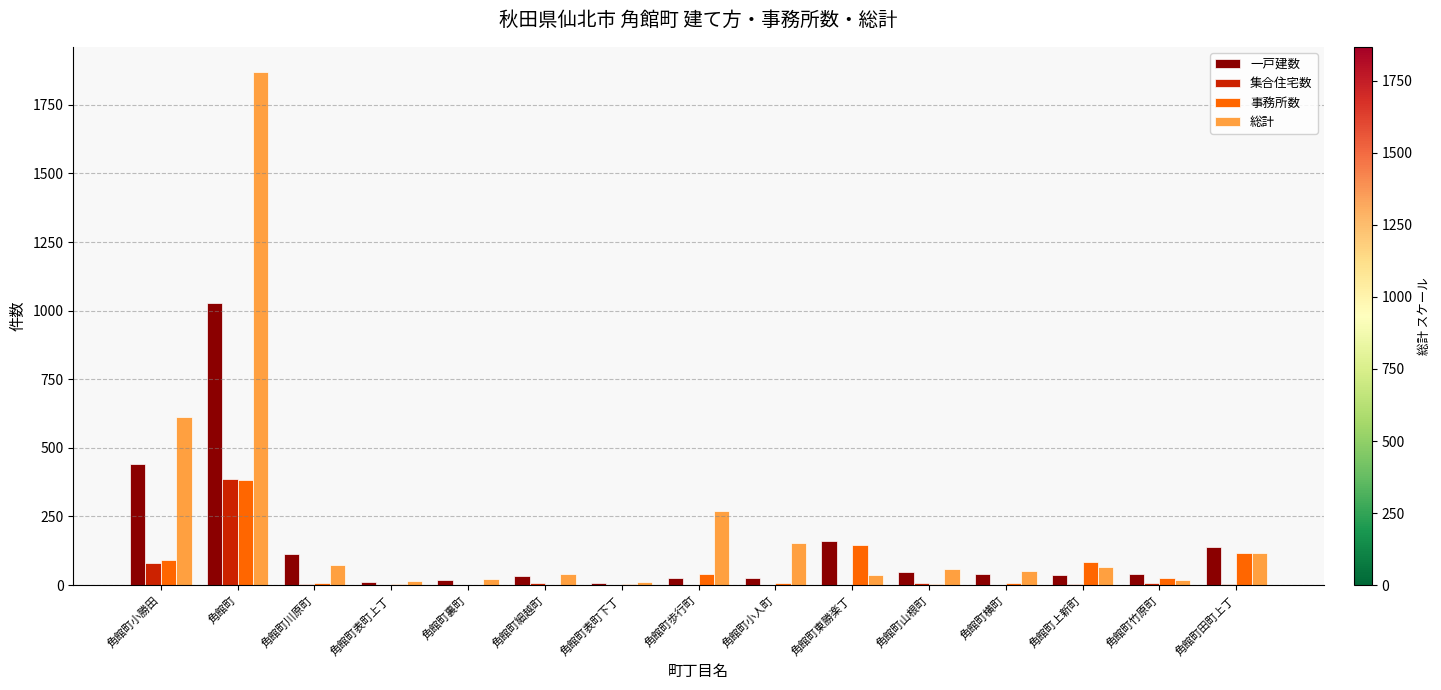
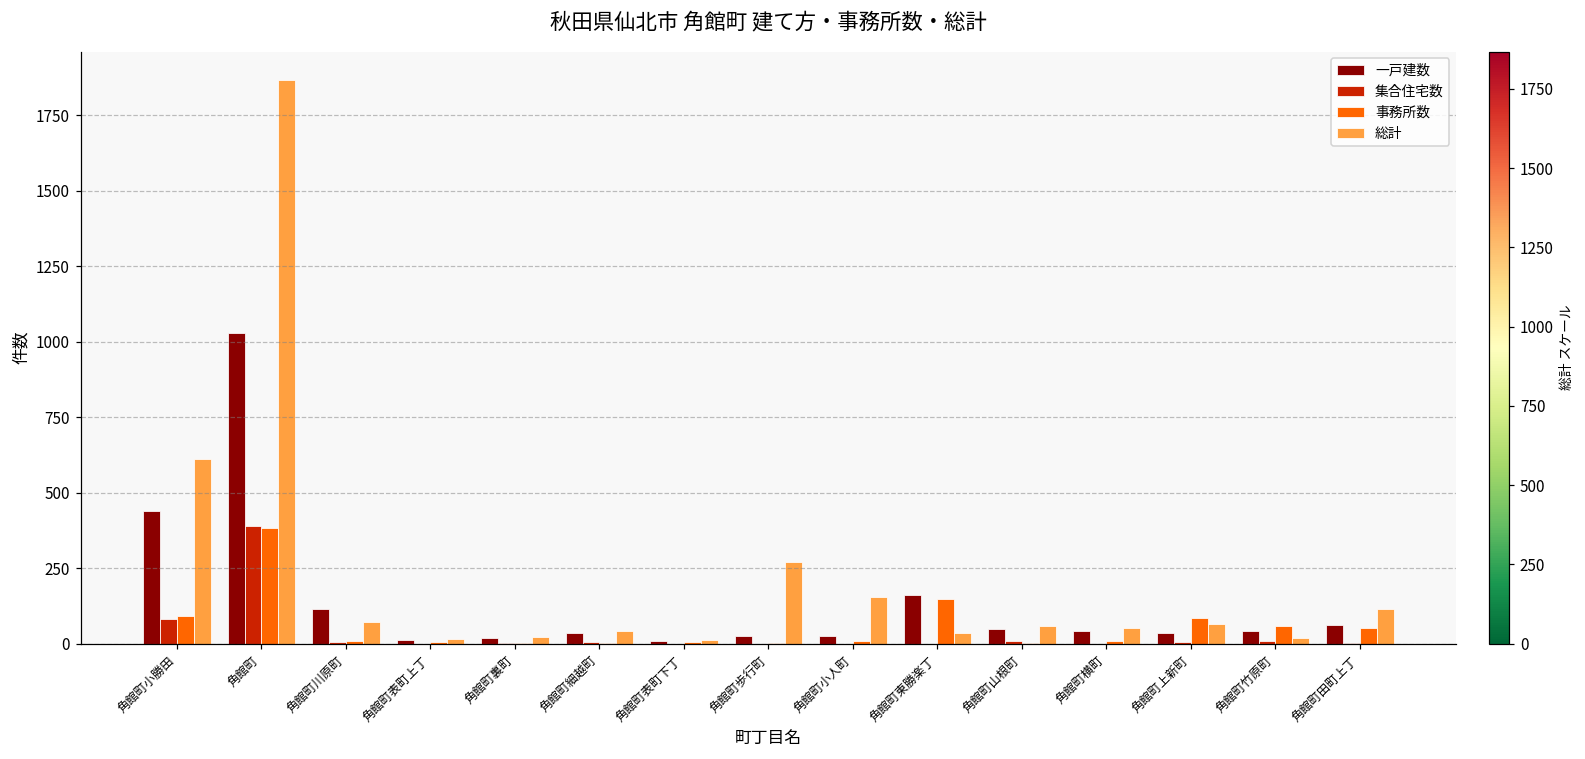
  {
    "一戸建数": {
      "角館町小勝田": 440,
      "角館町": 1030,
      "角館町川原町": 110,
      "角館町表町上丁": 10,
      "角館町裏町": 20,
      "角館町細越町": 30,
      "角館町歩行町": 30,
      "角館町小人町": 30,
      "角館町東勝楽丁": 160,
      "角館町山根町": 50,
      "角館町横町": 40,
      "角館町上新町": 40,
      "角館町竹原町": 40,
-     "角館町田町上丁": 140
+     "角館町田町上丁": 60
    },
    "集合住宅数": {
      "角館町小勝田": 80,
      "角館町": 390,
      "角館町表町上丁": 0,
      "角館町表町下丁": 0,
      "角館町歩行町": 0,
      "角館町小人町": 0,
      "角館町東勝楽丁": 0,
      "角館町横町": 0
    },
    "事務所数": {
      "角館町小勝田": 90,
      "角館町": 380,
-     "角館町歩行町": 40,
+     "角館町歩行町": 0,
      "角館町東勝楽丁": 150,
      "角館町上新町": 90,
-     "角館町竹原町": 20,
-     "角館町田町上丁": 120
+     "角館町竹原町": 60,
+     "角館町田町上丁": 50
    },
    "総計": {
      "角館町小勝田": 610,
      "角館町": 1870,
      "角館町川原町": 70,
      "角館町表町上丁": 20,
      "角館町裏町": 20,
      "角館町細越町": 40,
      "角館町表町下丁": 10,
      "角館町歩行町": 270,
      "角館町小人町": 160,
      "角館町東勝楽丁": 40,
      "角館町山根町": 60,
      "角館町横町": 50,
      "角館町上新町": 70,
      "角館町竹原町": 20,
      "角館町田町上丁": 120
    }
  }
